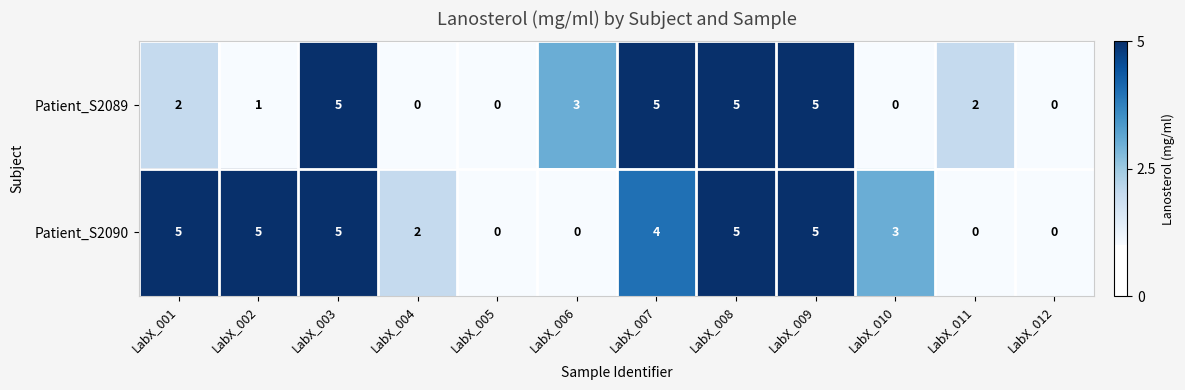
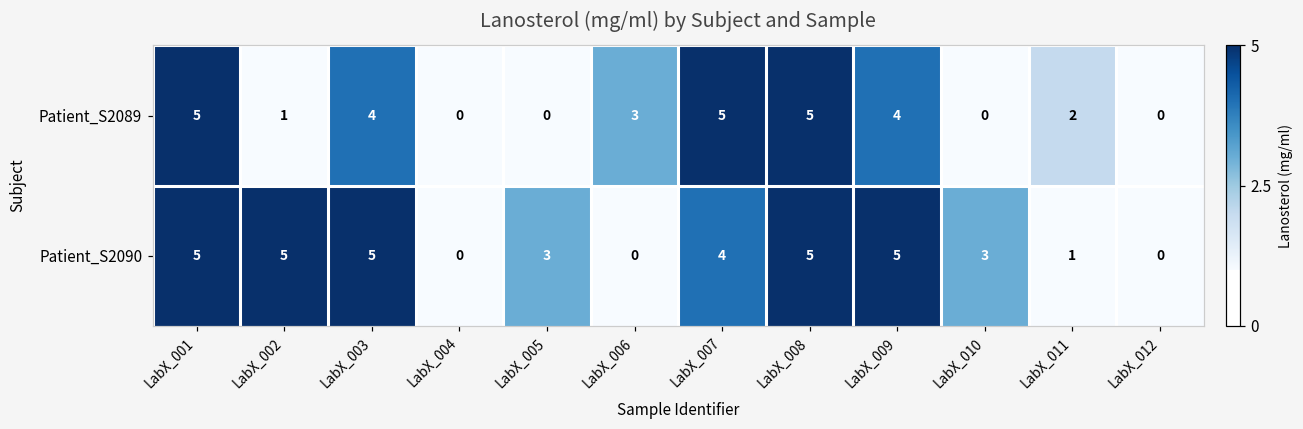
  {
    "Patient_S2089": {
-     "LabX_001": 2,
+     "LabX_001": 5,
      "LabX_002": 1,
-     "LabX_003": 5,
+     "LabX_003": 4,
      "LabX_004": 0,
      "LabX_005": 0,
      "LabX_006": 3,
      "LabX_007": 5,
      "LabX_008": 5,
-     "LabX_009": 5,
+     "LabX_009": 4,
      "LabX_010": 0,
      "LabX_011": 2,
      "LabX_012": 0
    },
    "Patient_S2090": {
      "LabX_001": 5,
      "LabX_002": 5,
      "LabX_003": 5,
-     "LabX_004": 2,
-     "LabX_005": 0,
+     "LabX_004": 0,
+     "LabX_005": 3,
      "LabX_006": 0,
      "LabX_007": 4,
      "LabX_008": 5,
      "LabX_009": 5,
      "LabX_010": 3,
-     "LabX_011": 0,
+     "LabX_011": 1,
      "LabX_012": 0
    }
  }
